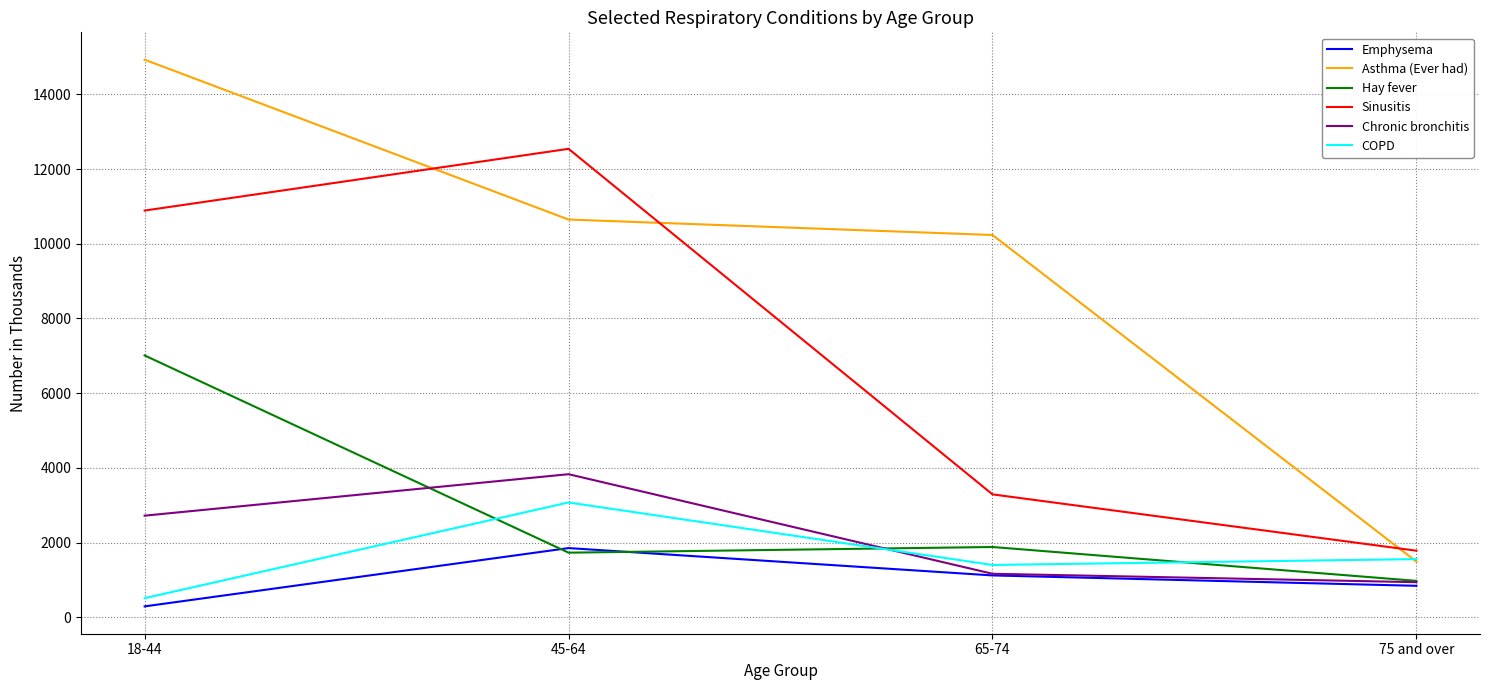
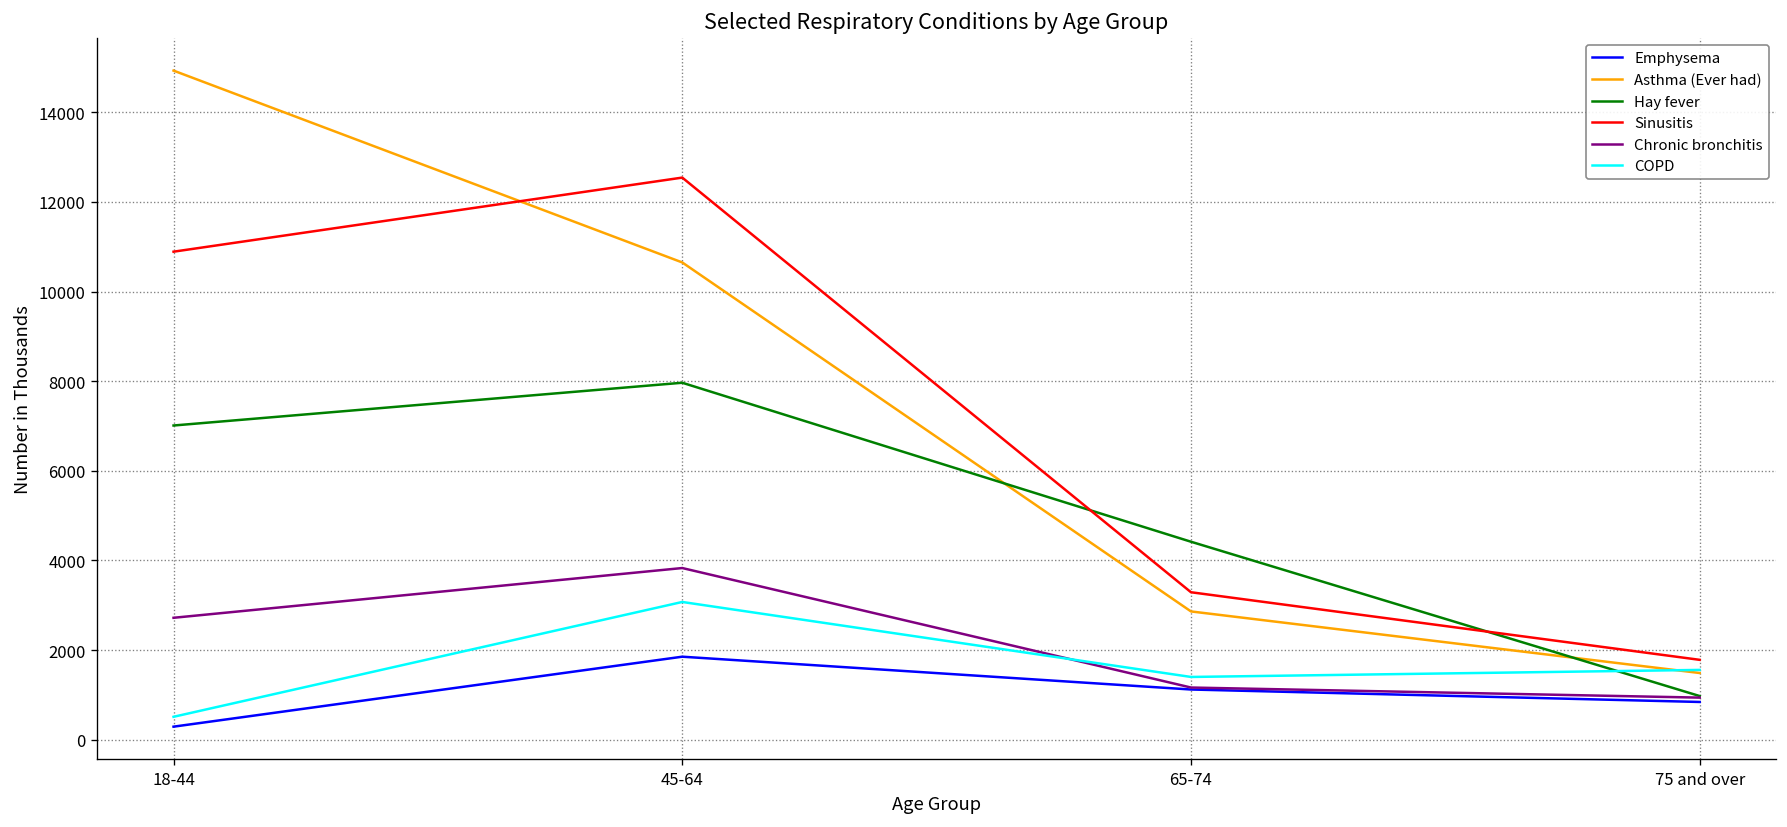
  {
    "Emphysema": {
      "18-44": 300,
      "45-64": 1900,
      "75 and over": 800
    },
    "Asthma (Ever had)": {
      "18-44": 14900,
      "45-64": 10600,
-     "65-74": 10200,
+     "65-74": 2900,
      "75 and over": 1500
    },
    "Hay fever": {
      "18-44": 7000,
-     "45-64": 1700,
-     "65-74": 1900
+     "45-64": 8000,
+     "65-74": 4400
    },
    "Sinusitis": {
      "18-44": 10900,
      "45-64": 12500,
      "65-74": 3300,
      "75 and over": 1800
    },
    "Chronic bronchitis": {
      "18-44": 2700,
      "45-64": 3800
    },
    "COPD": {
      "18-44": 500,
      "45-64": 3100,
      "65-74": 1400,
      "75 and over": 1600
    }
  }
